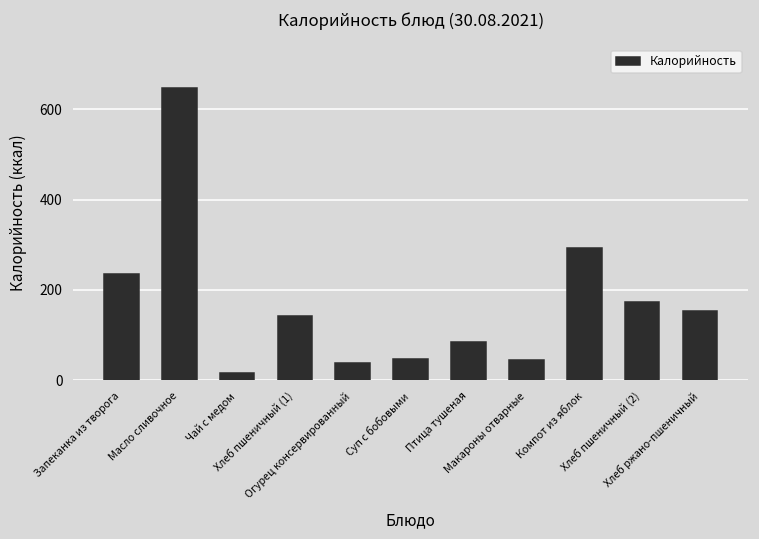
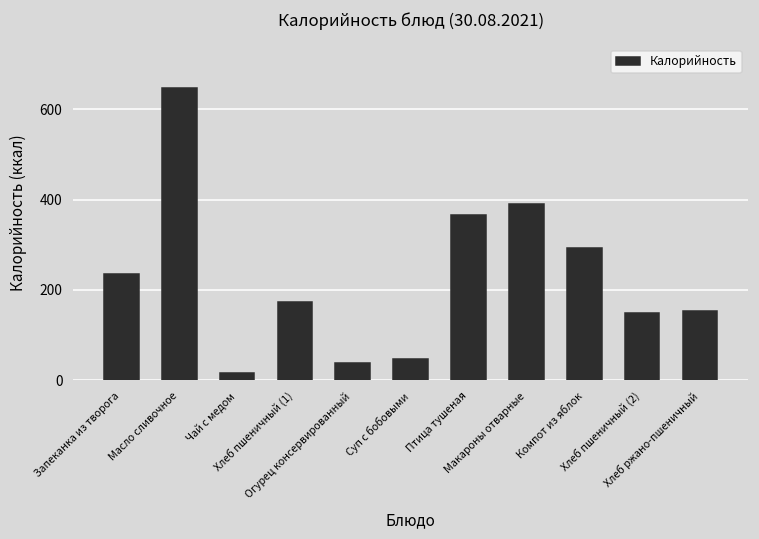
  {
    "Запеканка из творога": 240,
    "Масло сливочное": 650,
    "Чай с медом": 20,
-   "Хлеб пшеничный (1)": 140,
+   "Хлеб пшеничный (1)": 170,
    "Огурец консервированный": 40,
    "Суп с бобовыми": 50,
-   "Птица тушеная": 90,
-   "Макароны отварные": 40,
+   "Птица тушеная": 370,
+   "Макароны отварные": 390,
    "Компот из яблок": 290,
-   "Хлеб пшеничный (2)": 170,
+   "Хлеб пшеничный (2)": 150,
    "Хлеб ржано-пшеничный": 150
  }
